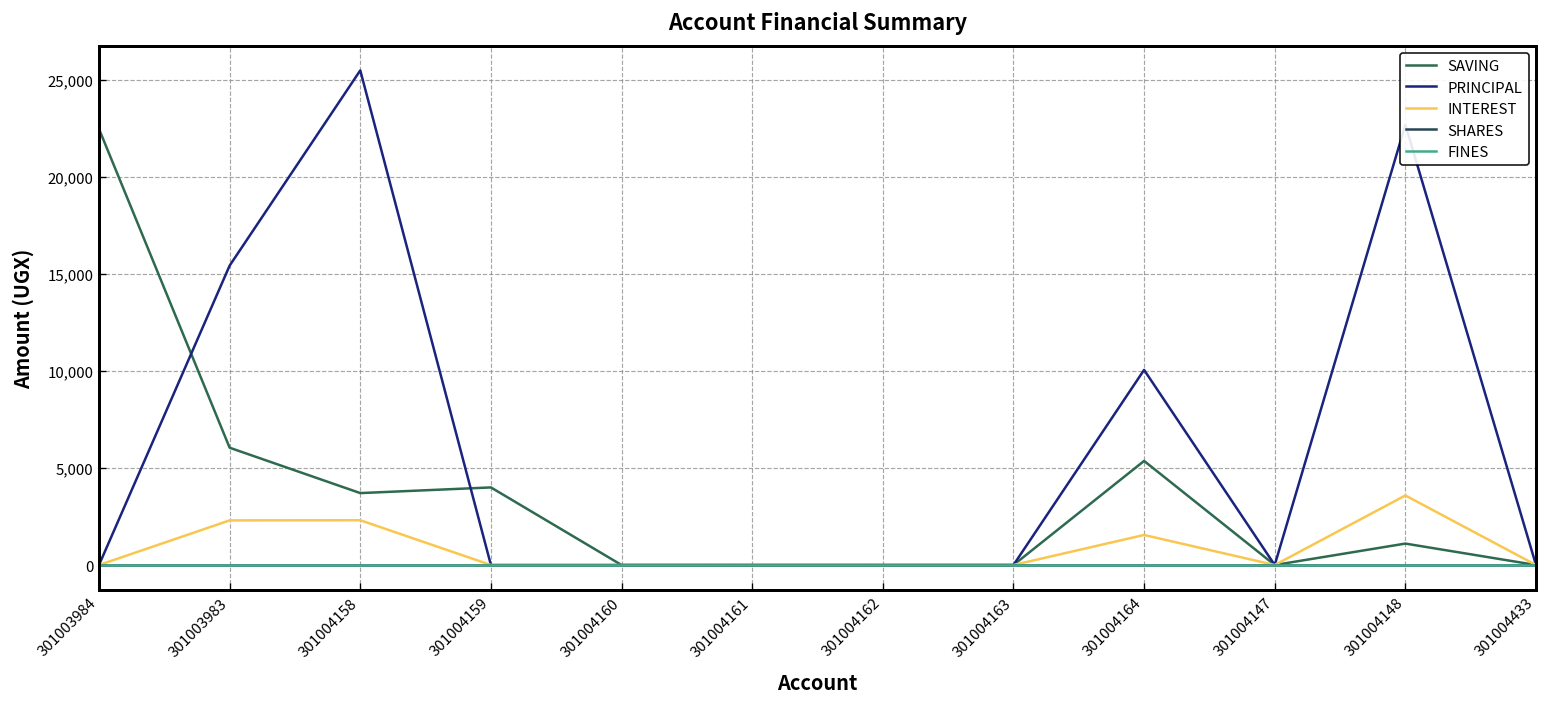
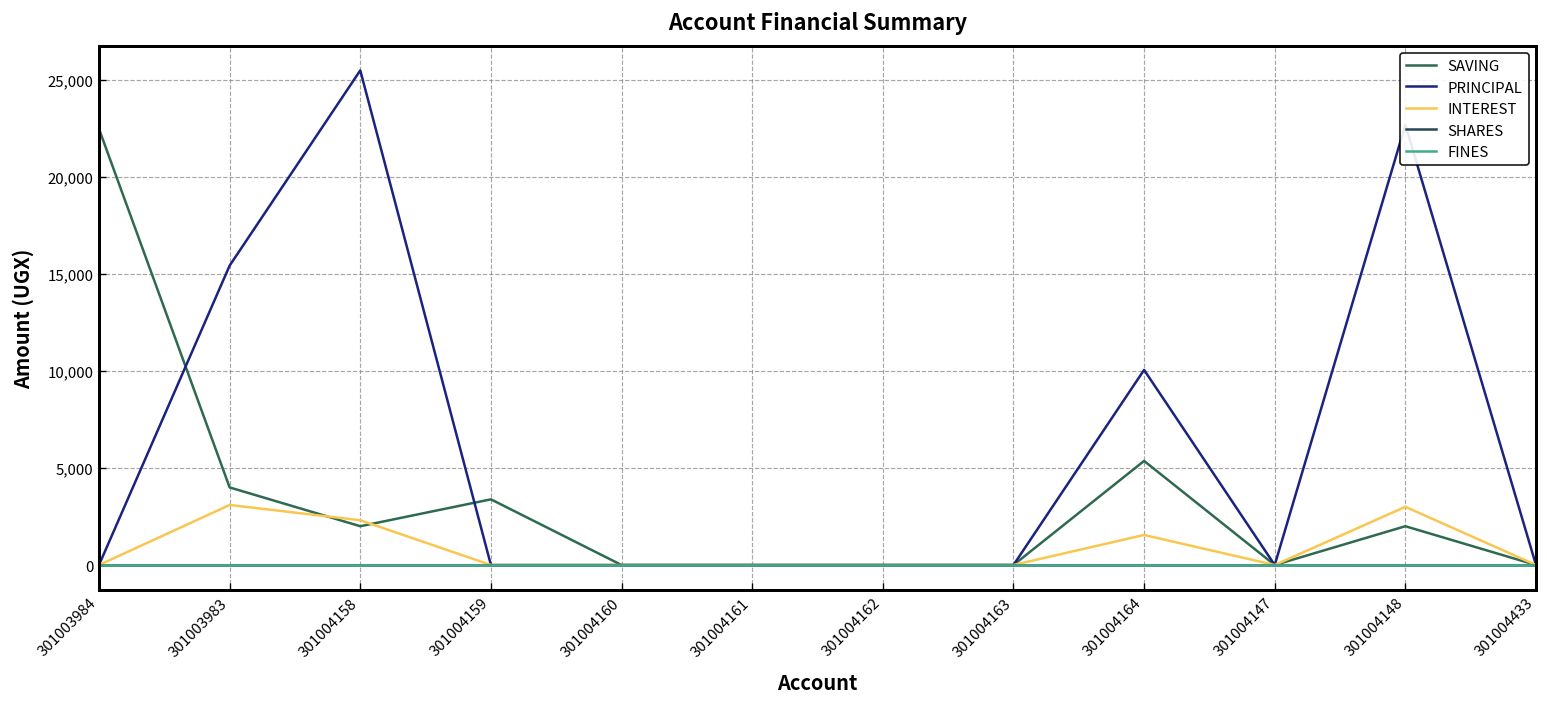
  {
    "SAVING": {
      "301003984": "22,500",
-     "301003983": "6,000",
-     "301004158": "3,700",
-     "301004159": "4,000",
+     "301003983": "4,000",
+     "301004158": "2,000",
+     "301004159": "3,400",
      "301004164": "5,400",
-     "301004148": "1,100"
+     "301004148": "2,000"
    },
    "PRINCIPAL": {
      "301003983": "15,400",
      "301004158": "25,500",
      "301004164": "10,100"
    },
    "INTEREST": {
-     "301003983": "2,300",
+     "301003983": "3,100",
      "301004158": "2,300",
      "301004164": "1,500",
-     "301004148": "3,600"
+     "301004148": "3,000"
    },
    "FINES": {
      "301003983": "0",
      "301004158": "0",
      "301004164": "0",
      "301004148": "0"
    }
  }
